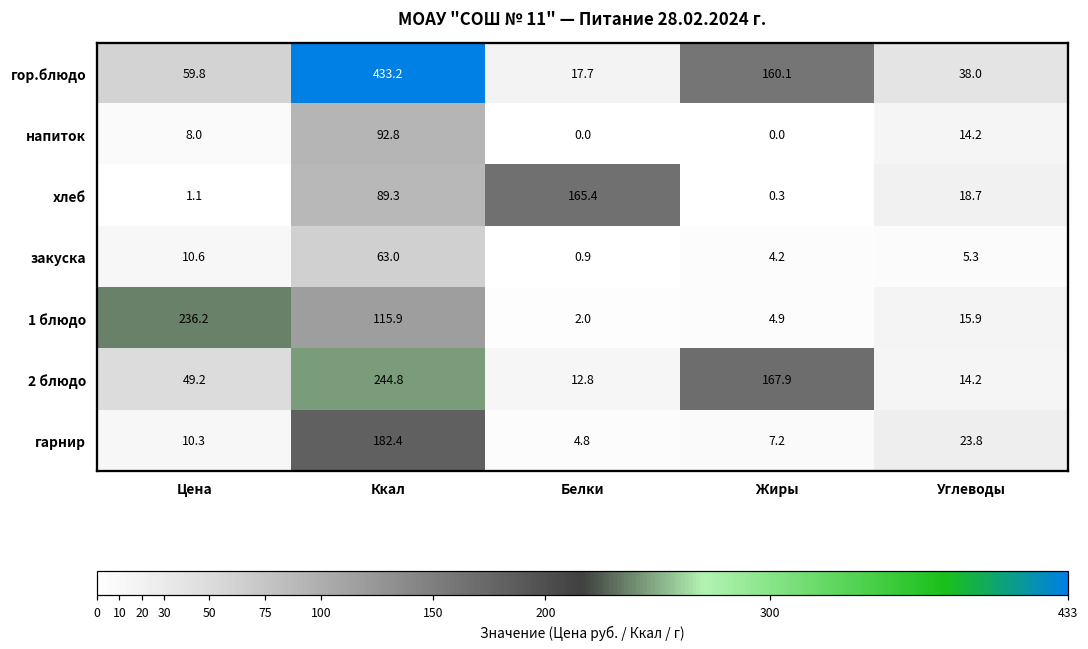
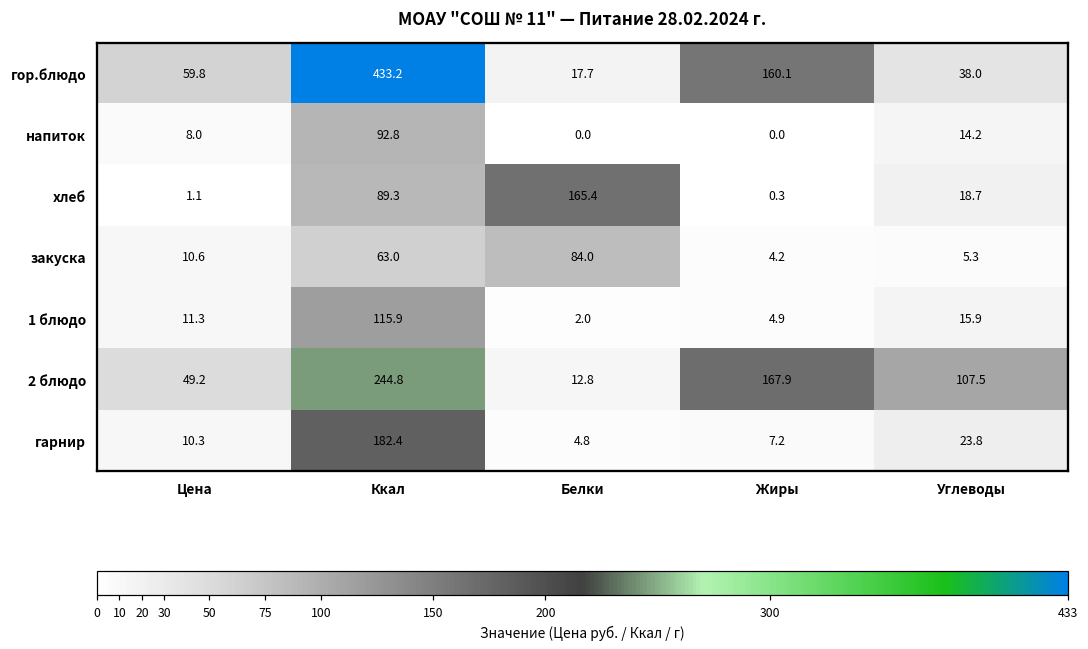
  {
    "гор.блюдо": {
      "Цена": 59.8,
      "Ккал": 433.2,
      "Белки": 17.7,
      "Жиры": 160.1,
      "Углеводы": 38.0
    },
    "напиток": {
      "Цена": 8.0,
      "Ккал": 92.8,
      "Белки": 0.0,
      "Жиры": 0.0,
      "Углеводы": 14.2
    },
    "хлеб": {
      "Цена": 1.1,
      "Ккал": 89.3,
      "Белки": 165.4,
      "Жиры": 0.3,
      "Углеводы": 18.7
    },
    "закуска": {
      "Цена": 10.6,
      "Ккал": 63.0,
-     "Белки": 0.9,
+     "Белки": 84.0,
      "Жиры": 4.2,
      "Углеводы": 5.3
    },
    "1 блюдо": {
-     "Цена": 236.2,
+     "Цена": 11.3,
      "Ккал": 115.9,
      "Белки": 2.0,
      "Жиры": 4.9,
      "Углеводы": 15.9
    },
    "2 блюдо": {
      "Цена": 49.2,
      "Ккал": 244.8,
      "Белки": 12.8,
      "Жиры": 167.9,
-     "Углеводы": 14.2
+     "Углеводы": 107.5
    },
    "гарнир": {
      "Цена": 10.3,
      "Ккал": 182.4,
      "Белки": 4.8,
      "Жиры": 7.2,
      "Углеводы": 23.8
    }
  }
